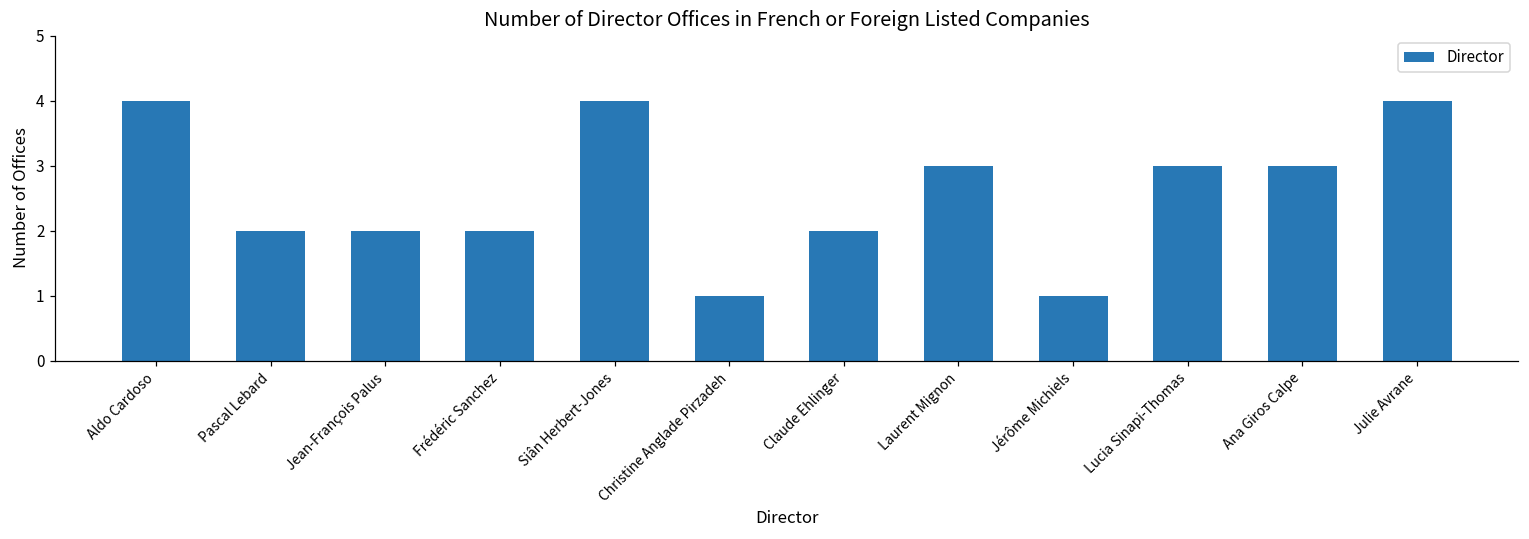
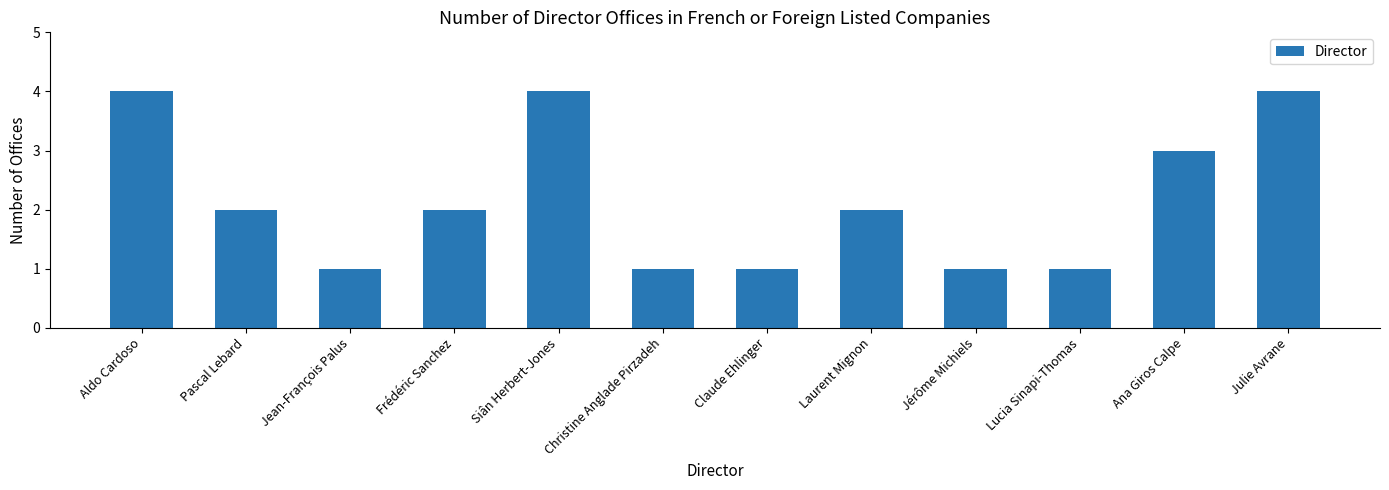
  {
    "Aldo Cardoso": 4,
    "Pascal Lebard": 2,
-   "Jean-François Palus": 2,
+   "Jean-François Palus": 1,
    "Frédéric Sanchez": 2,
    "Siân Herbert-Jones": 4,
    "Christine Anglade Pirzadeh": 1,
-   "Claude Ehlinger": 2,
-   "Laurent Mignon": 3,
+   "Claude Ehlinger": 1,
+   "Laurent Mignon": 2,
    "Jérôme Michiels": 1,
-   "Lucia Sinapi-Thomas": 3,
+   "Lucia Sinapi-Thomas": 1,
    "Ana Giros Calpe": 3,
    "Julie Avrane": 4
  }
